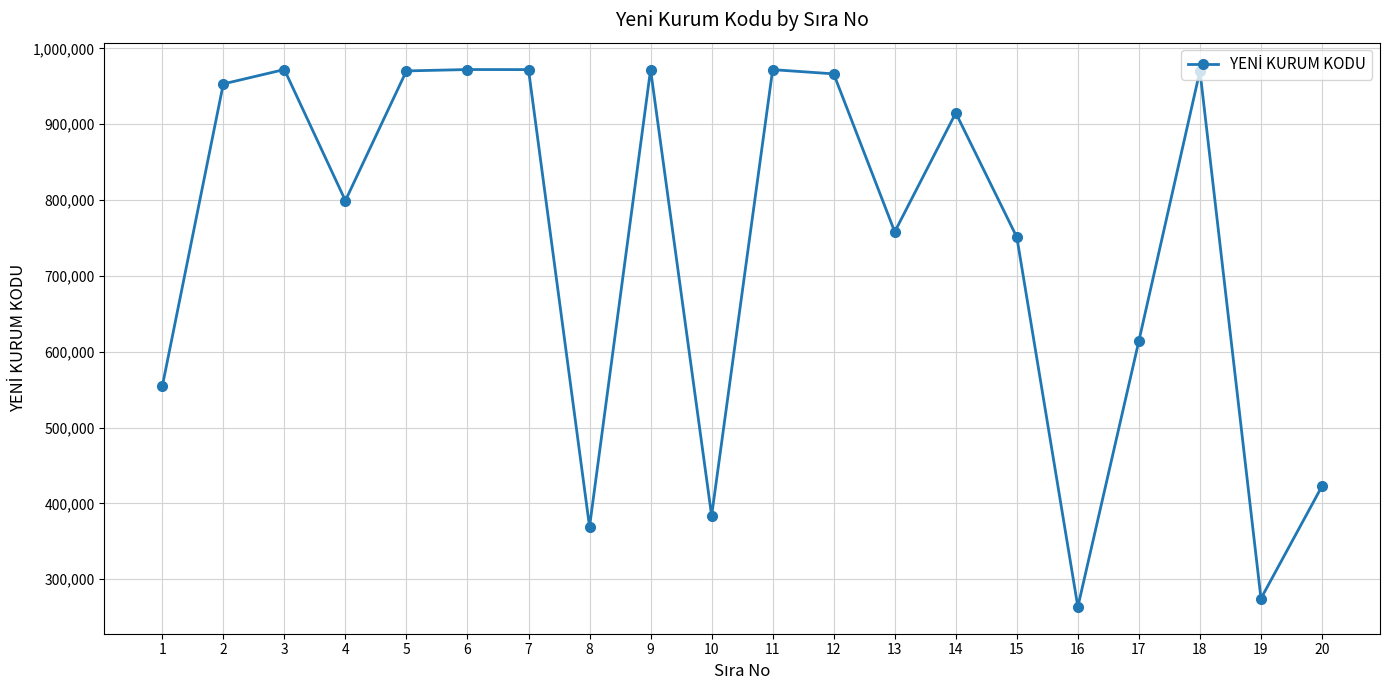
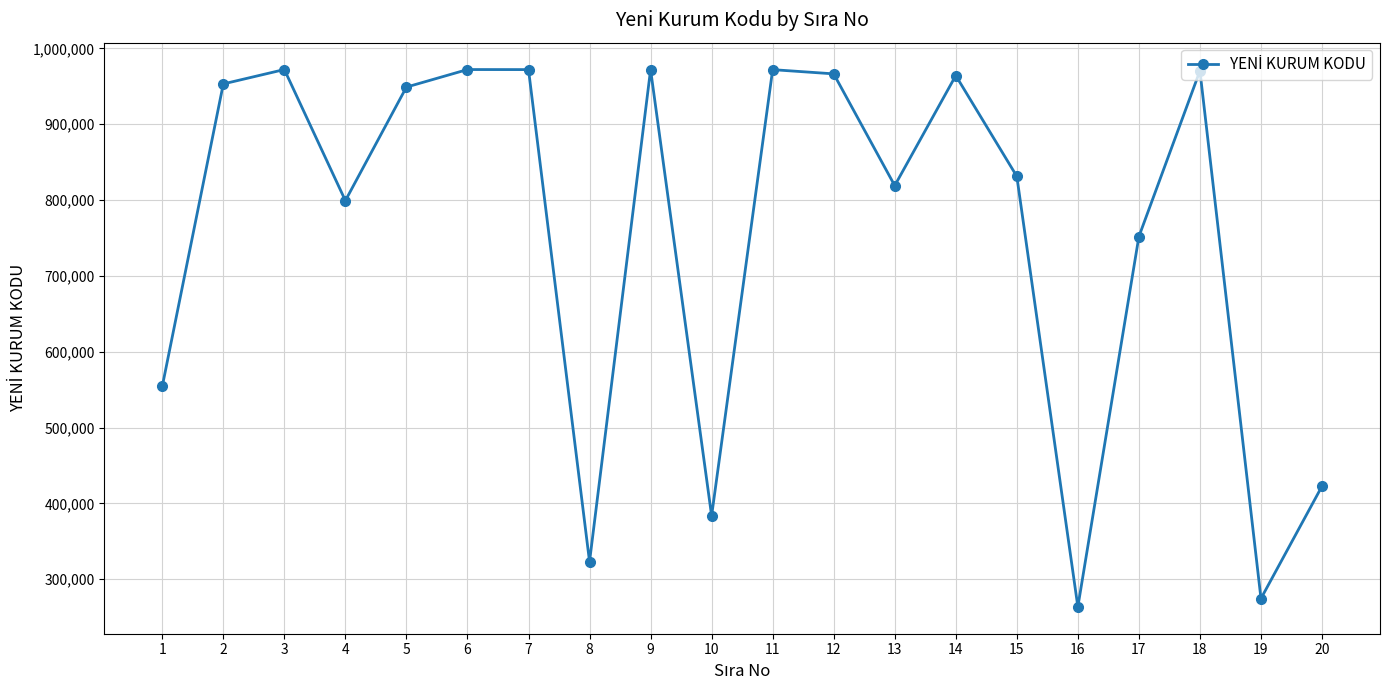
  {
    "1": "550,000",
    "2": "950,000",
    "3": "970,000",
    "4": "800,000",
-   "5": "970,000",
+   "5": "950,000",
    "6": "970,000",
    "7": "970,000",
-   "8": "370,000",
+   "8": "320,000",
    "9": "970,000",
    "10": "380,000",
    "11": "970,000",
    "12": "970,000",
-   "13": "760,000",
-   "14": "910,000",
-   "15": "750,000",
+   "13": "820,000",
+   "14": "960,000",
+   "15": "830,000",
    "16": "260,000",
-   "17": "610,000",
+   "17": "750,000",
    "19": "270,000",
    "20": "420,000"
  }
